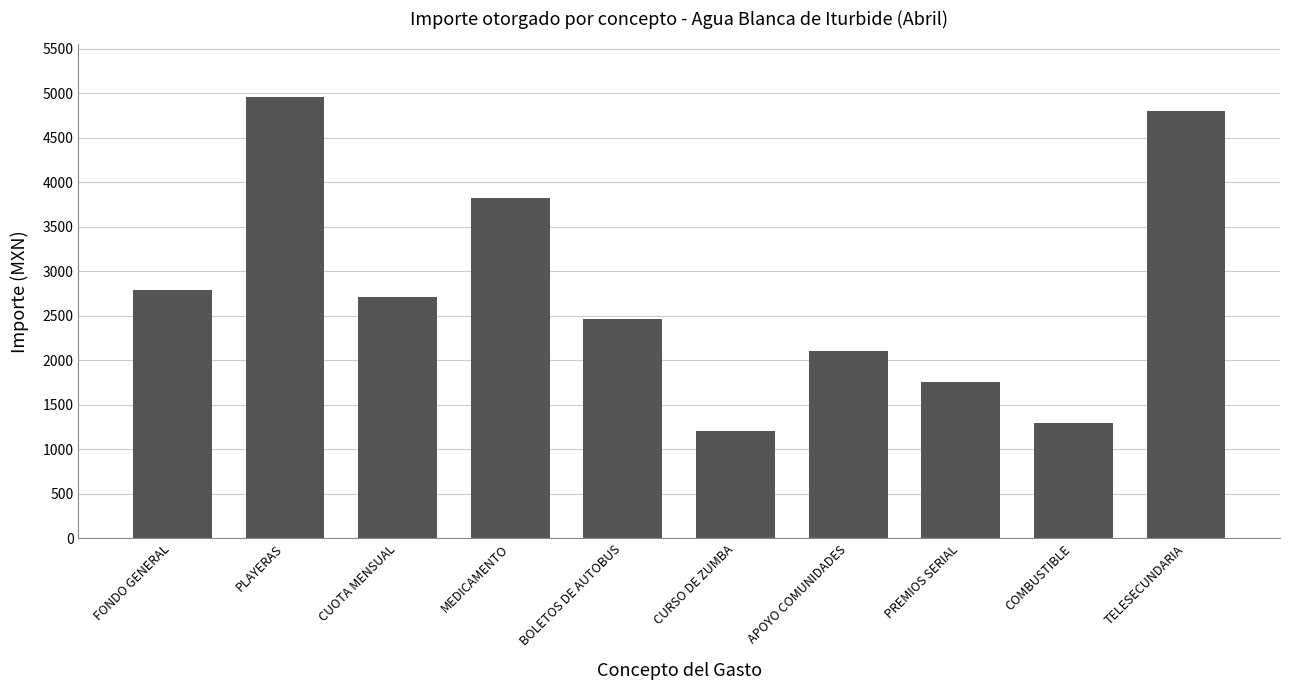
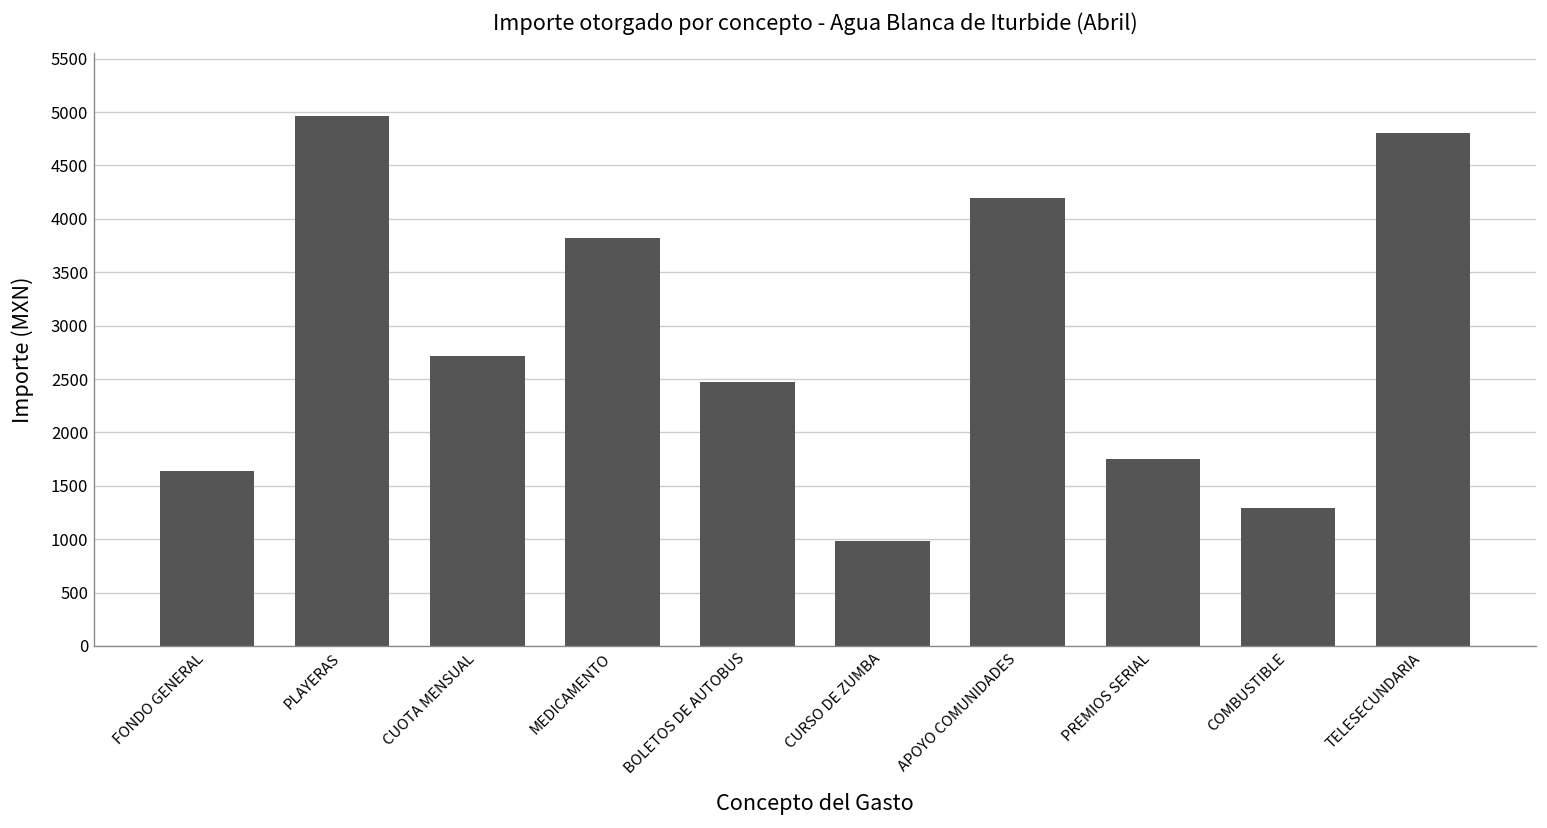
  {
-   "FONDO GENERAL": 2800,
+   "FONDO GENERAL": 1600,
    "PLAYERAS": 5000,
    "CUOTA MENSUAL": 2700,
    "MEDICAMENTO": 3800,
    "BOLETOS DE AUTOBUS": 2500,
-   "CURSO DE ZUMBA": 1200,
-   "APOYO COMUNIDADES": 2100,
+   "CURSO DE ZUMBA": 1000,
+   "APOYO COMUNIDADES": 4200,
    "PREMIOS SERIAL": 1800,
    "COMBUSTIBLE": 1300,
    "TELESECUNDARIA": 4800
  }
